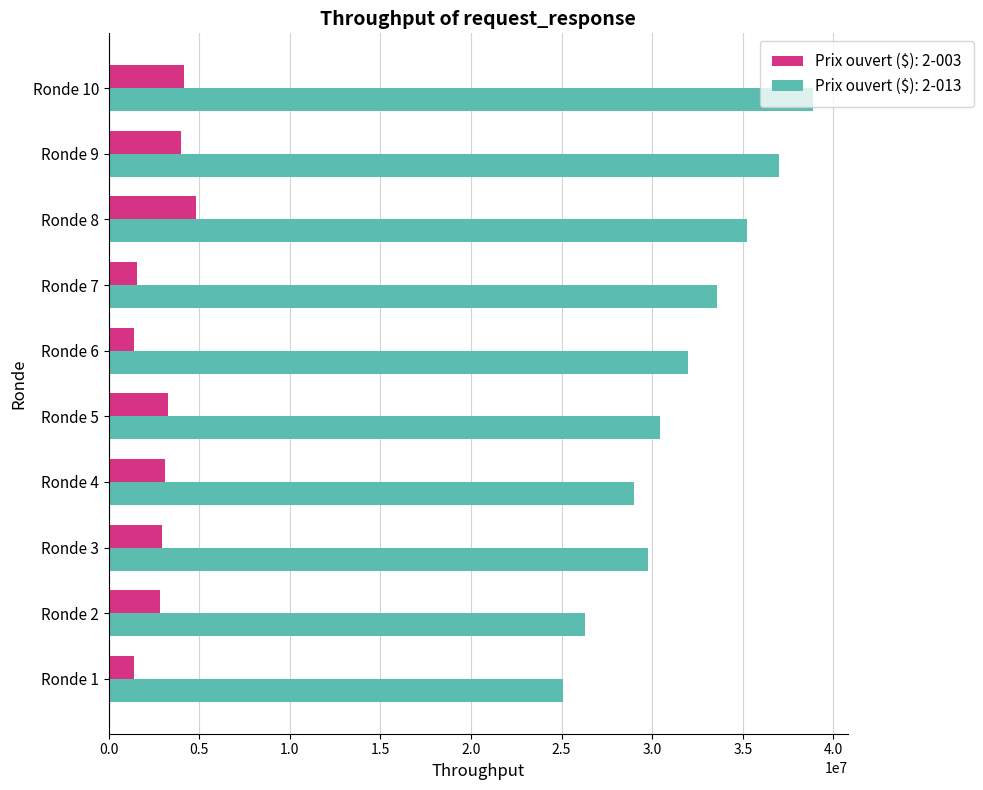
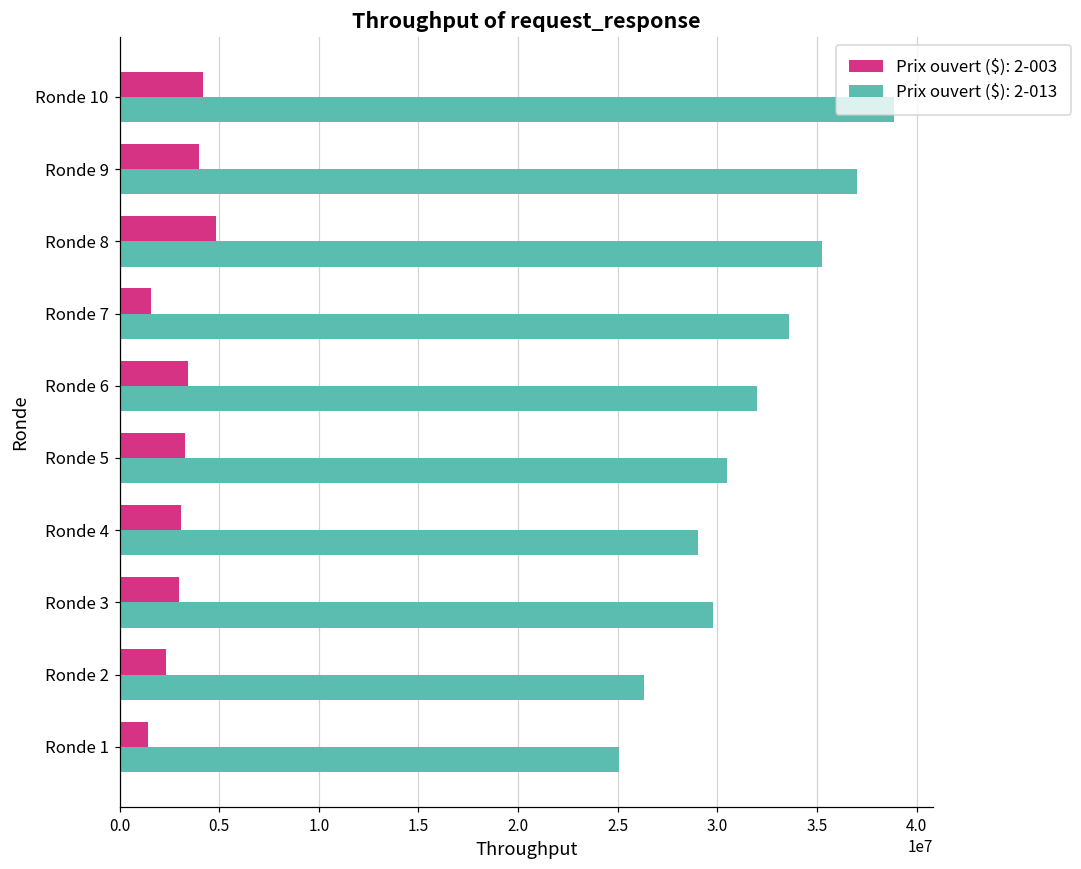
  {
    "Prix ouvert ($): 2-003": {
      "Ronde 10": 4200000,
      "Ronde 9": 4000000,
      "Ronde 8": 4800000,
      "Ronde 7": 1600000,
-     "Ronde 6": 1400000,
+     "Ronde 6": 3400000,
      "Ronde 5": 3300000,
      "Ronde 4": 3100000,
      "Ronde 3": 3000000,
-     "Ronde 2": 2800000,
+     "Ronde 2": 2300000,
      "Ronde 1": 1400000
    },
    "Prix ouvert ($): 2-013": {
      "Ronde 9": 37000000,
      "Ronde 8": 35300000,
      "Ronde 7": 33600000,
      "Ronde 6": 32000000,
      "Ronde 5": 30500000,
      "Ronde 4": 29000000,
      "Ronde 3": 29800000,
      "Ronde 2": 26300000,
      "Ronde 1": 25100000
    }
  }
